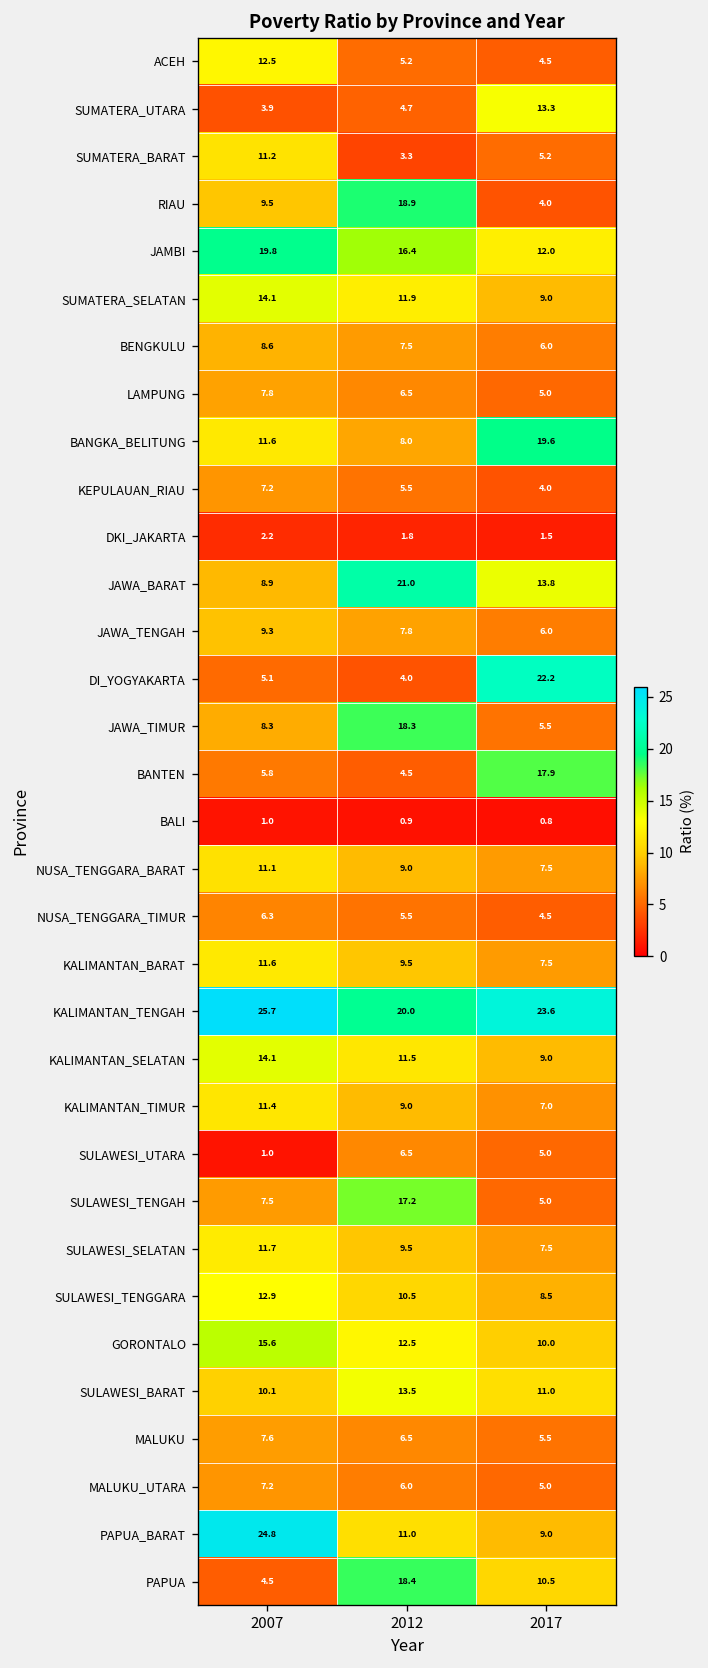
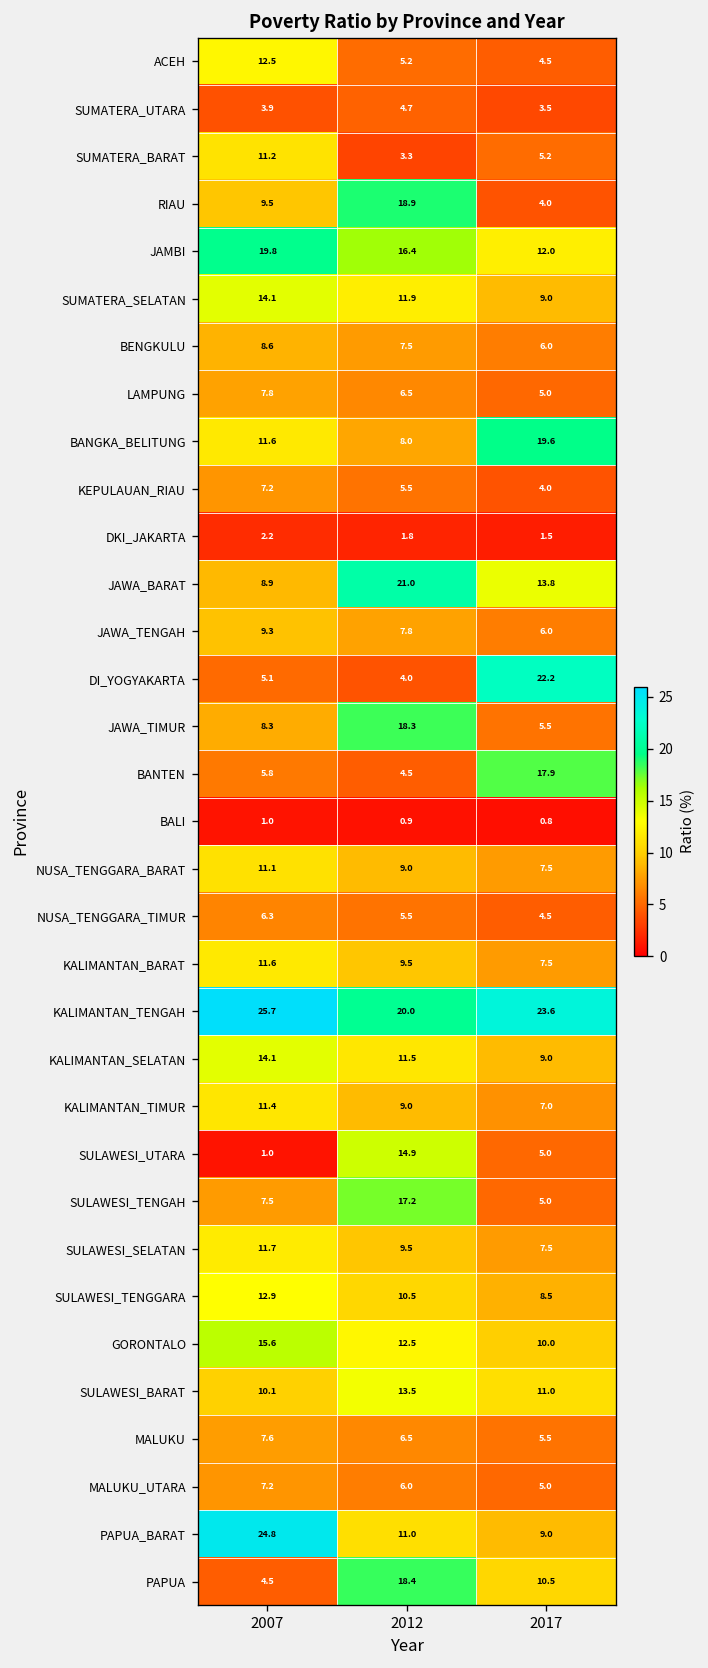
  {
    "ACEH": {
      "2007": 12.5,
      "2012": 5.2,
      "2017": 4.5
    },
    "SUMATERA_UTARA": {
      "2007": 3.9,
      "2012": 4.7,
-     "2017": 13.3
+     "2017": 3.5
    },
    "SUMATERA_BARAT": {
      "2007": 11.2,
      "2012": 3.3,
      "2017": 5.2
    },
    "RIAU": {
      "2007": 9.5,
      "2012": 18.9,
      "2017": 4.0
    },
    "JAMBI": {
      "2007": 19.8,
      "2012": 16.4,
      "2017": 12.0
    },
    "SUMATERA_SELATAN": {
      "2007": 14.1,
      "2012": 11.9,
      "2017": 9.0
    },
    "BENGKULU": {
      "2007": 8.6,
      "2012": 7.5,
      "2017": 6.0
    },
    "LAMPUNG": {
      "2007": 7.8,
      "2012": 6.5,
      "2017": 5.0
    },
    "BANGKA_BELITUNG": {
      "2007": 11.6,
      "2012": 8.0,
      "2017": 19.6
    },
    "KEPULAUAN_RIAU": {
      "2007": 7.2,
      "2012": 5.5,
      "2017": 4.0
    },
    "DKI_JAKARTA": {
      "2007": 2.2,
      "2012": 1.8,
      "2017": 1.5
    },
    "JAWA_BARAT": {
      "2007": 8.9,
      "2012": 21.0,
      "2017": 13.8
    },
    "JAWA_TENGAH": {
      "2007": 9.3,
      "2012": 7.8,
      "2017": 6.0
    },
    "DI_YOGYAKARTA": {
      "2007": 5.1,
      "2012": 4.0,
      "2017": 22.2
    },
    "JAWA_TIMUR": {
      "2007": 8.3,
      "2012": 18.3,
      "2017": 5.5
    },
    "BANTEN": {
      "2007": 5.8,
      "2012": 4.5,
      "2017": 17.9
    },
    "BALI": {
      "2007": 1.0,
      "2012": 0.9,
      "2017": 0.8
    },
    "NUSA_TENGGARA_BARAT": {
      "2007": 11.1,
      "2012": 9.0,
      "2017": 7.5
    },
    "NUSA_TENGGARA_TIMUR": {
      "2007": 6.3,
      "2012": 5.5,
      "2017": 4.5
    },
    "KALIMANTAN_BARAT": {
      "2007": 11.6,
      "2012": 9.5,
      "2017": 7.5
    },
    "KALIMANTAN_TENGAH": {
      "2007": 25.7,
      "2012": 20.0,
      "2017": 23.6
    },
    "KALIMANTAN_SELATAN": {
      "2007": 14.1,
      "2012": 11.5,
      "2017": 9.0
    },
    "KALIMANTAN_TIMUR": {
      "2007": 11.4,
      "2012": 9.0,
      "2017": 7.0
    },
    "SULAWESI_UTARA": {
      "2007": 1.0,
-     "2012": 6.5,
+     "2012": 14.9,
      "2017": 5.0
    },
    "SULAWESI_TENGAH": {
      "2007": 7.5,
      "2012": 17.2,
      "2017": 5.0
    },
    "SULAWESI_SELATAN": {
      "2007": 11.7,
      "2012": 9.5,
      "2017": 7.5
    },
    "SULAWESI_TENGGARA": {
      "2007": 12.9,
      "2012": 10.5,
      "2017": 8.5
    },
    "GORONTALO": {
      "2007": 15.6,
      "2012": 12.5,
      "2017": 10.0
    },
    "SULAWESI_BARAT": {
      "2007": 10.1,
      "2012": 13.5,
      "2017": 11.0
    },
    "MALUKU": {
      "2007": 7.6,
      "2012": 6.5,
      "2017": 5.5
    },
    "MALUKU_UTARA": {
      "2007": 7.2,
      "2012": 6.0,
      "2017": 5.0
    },
    "PAPUA_BARAT": {
      "2007": 24.8,
      "2012": 11.0,
      "2017": 9.0
    },
    "PAPUA": {
      "2007": 4.5,
      "2012": 18.4,
      "2017": 10.5
    }
  }
